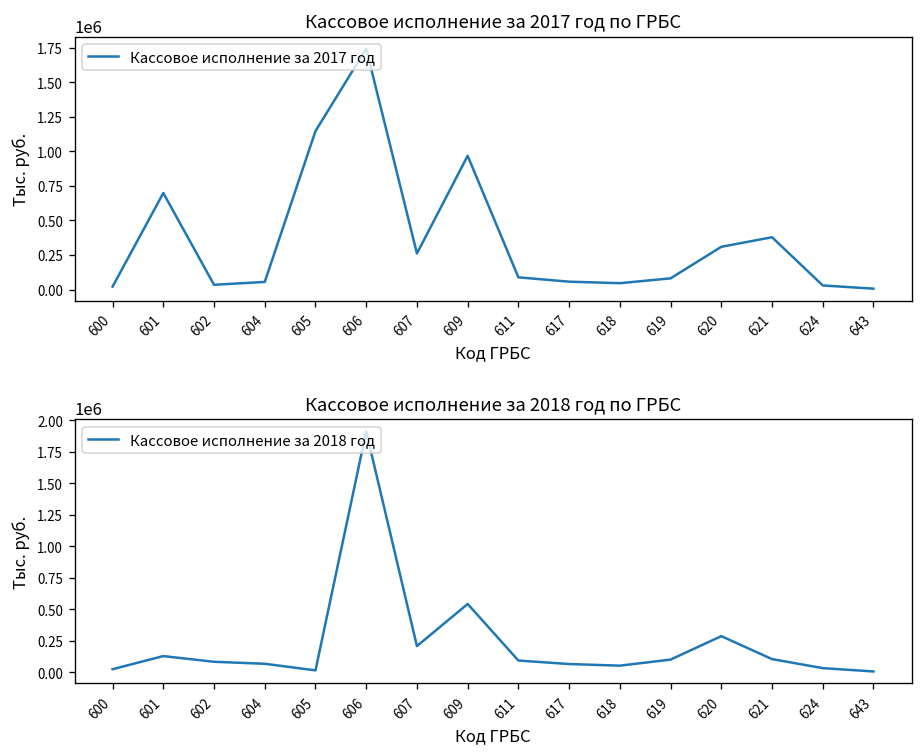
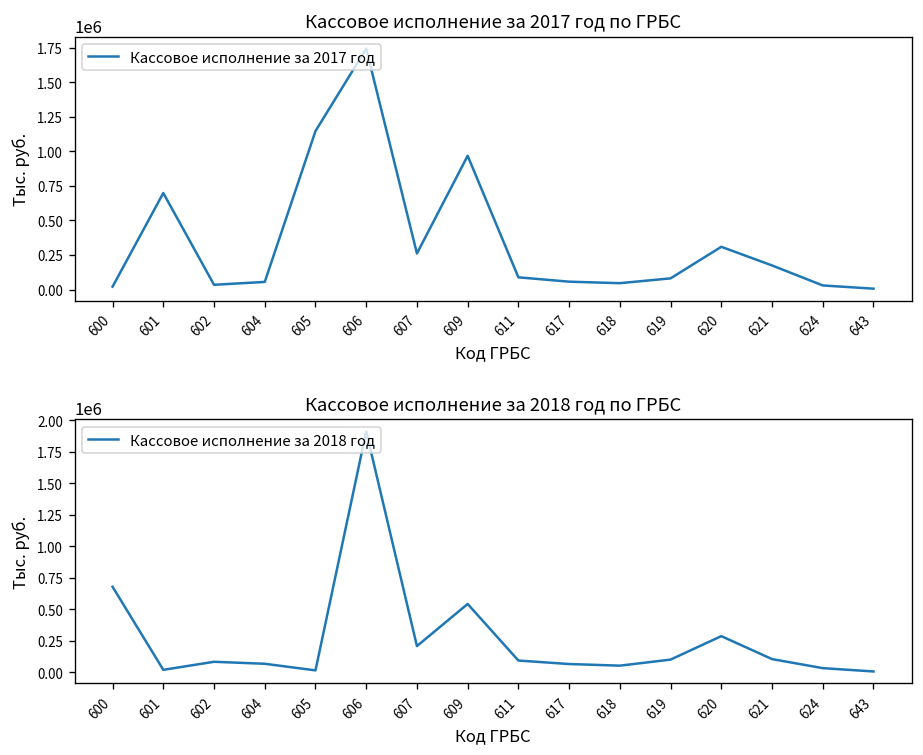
  {
    "Кассовое исполнение за 2017 год по ГРБС": {
      "600": 20000,
      "601": 700000,
      "602": 30000,
      "604": 60000,
      "605": 1150000,
      "607": 260000,
      "609": 970000,
      "611": 90000,
      "617": 60000,
      "618": 50000,
      "619": 80000,
      "620": 310000,
-     "621": 380000,
+     "621": 170000,
      "624": 30000,
      "643": 10000
    },
    "Кассовое исполнение за 2018 год по ГРБС": {
-     "600": 20000,
-     "601": 130000,
+     "600": 680000,
+     "601": 20000,
      "602": 80000,
      "604": 70000,
      "605": 20000,
      "607": 210000,
      "609": 540000,
      "611": 90000,
      "617": 70000,
      "618": 50000,
      "619": 100000,
      "620": 290000,
      "621": 100000,
      "624": 30000,
      "643": 10000
    }
  }
